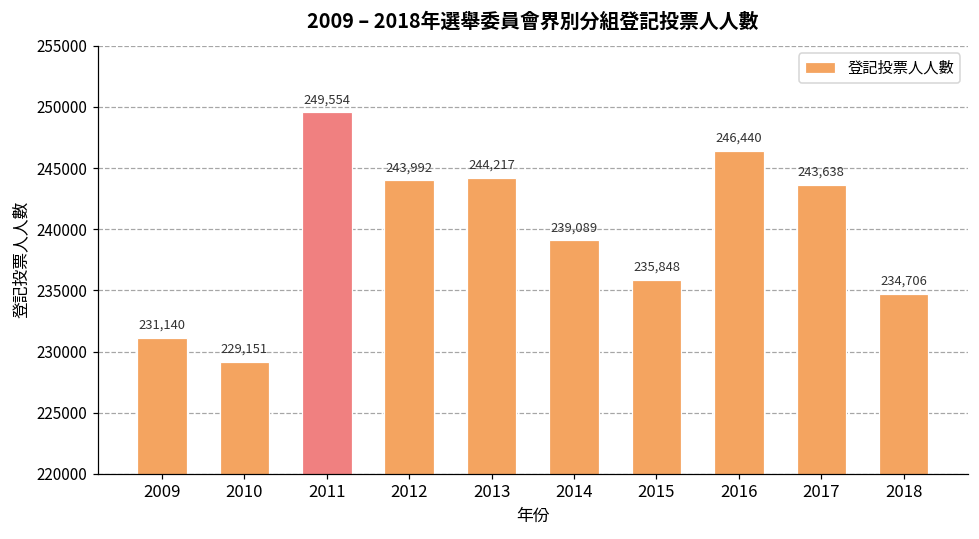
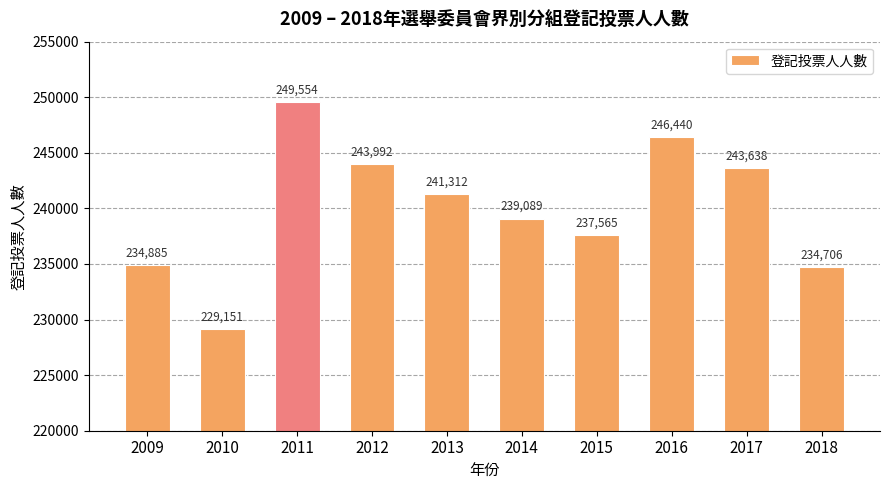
  {
-   "2009": "231,140",
+   "2009": "234,885",
    "2010": "229,151",
    "2011": "249,554",
    "2012": "243,992",
-   "2013": "244,217",
+   "2013": "241,312",
    "2014": "239,089",
-   "2015": "235,848",
+   "2015": "237,565",
    "2016": "246,440",
    "2017": "243,638",
    "2018": "234,706"
  }
